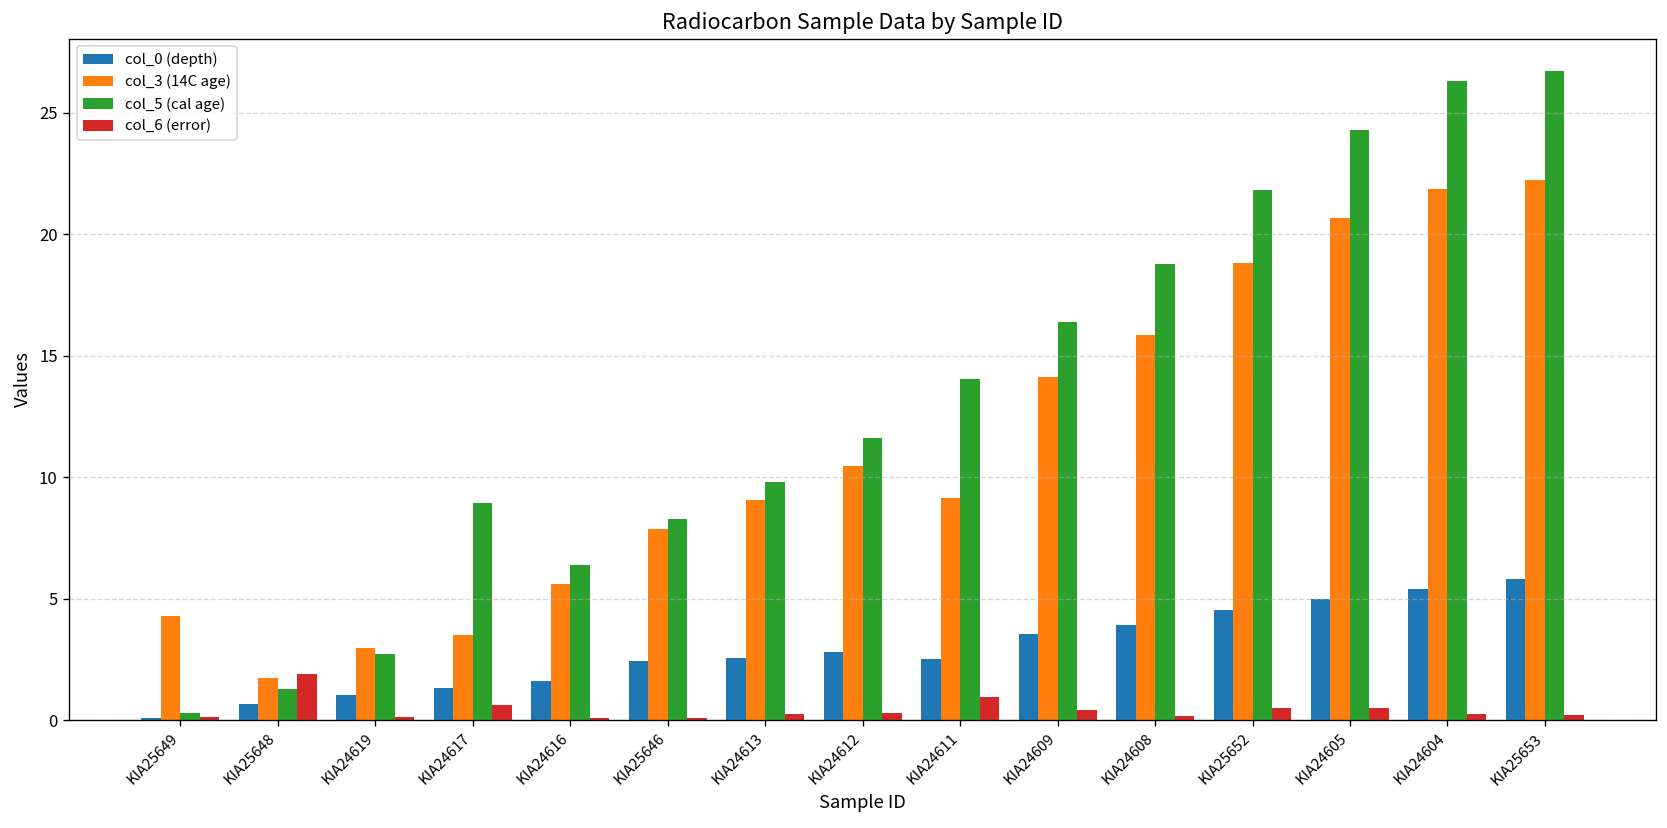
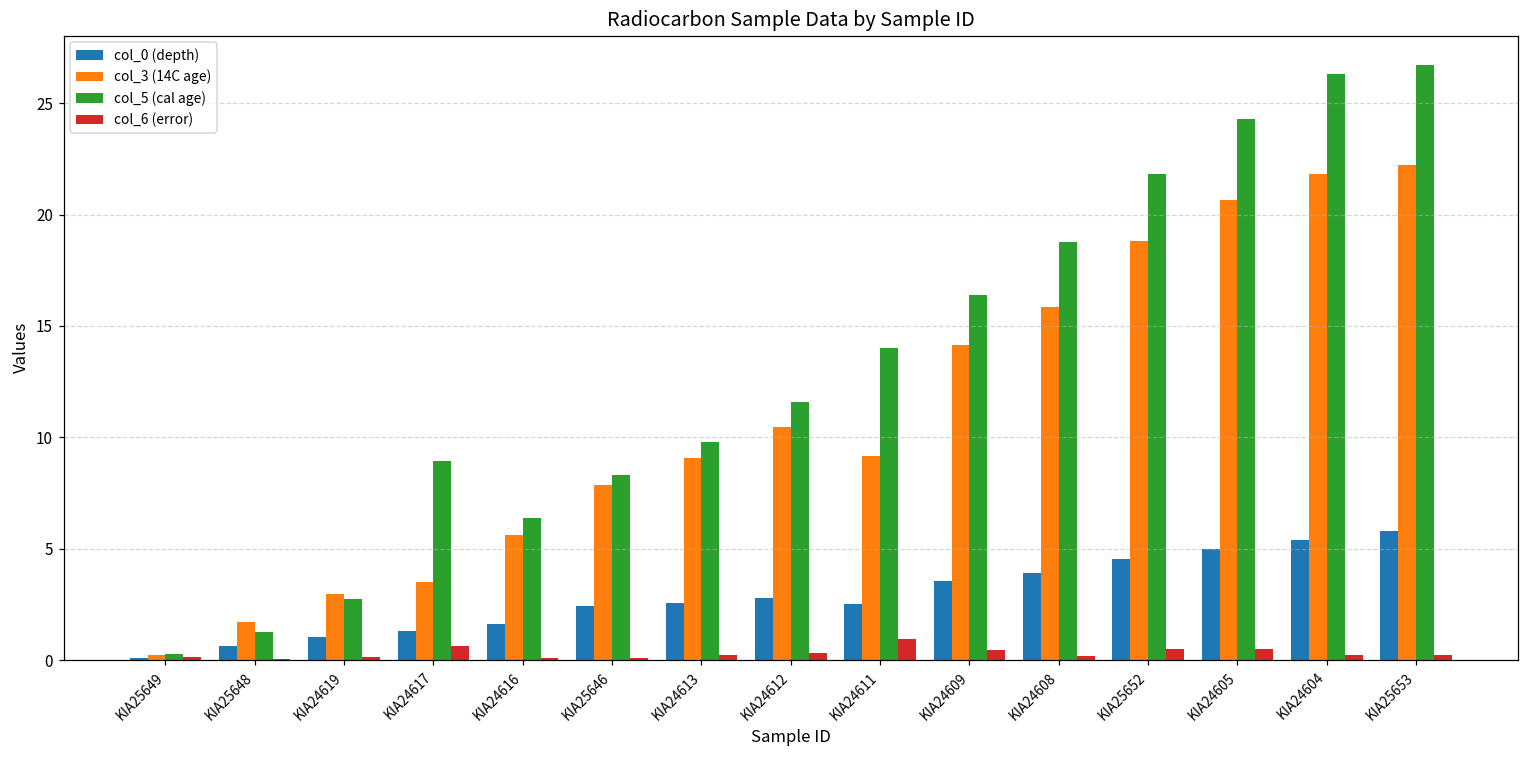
  {
    "col_0 (depth)": {
      "KIA25648": 0.6,
      "KIA24619": 1.0,
      "KIA24617": 1.3,
      "KIA24616": 1.6,
      "KIA25646": 2.4,
      "KIA24613": 2.6,
      "KIA24612": 2.8,
      "KIA24611": 2.5,
      "KIA24609": 3.6,
      "KIA24608": 3.9,
      "KIA25652": 4.5,
      "KIA24605": 5.0,
      "KIA24604": 5.4,
      "KIA25653": 5.8
    },
    "col_3 (14C age)": {
-     "KIA25649": 4.3,
+     "KIA25649": 0.2,
      "KIA25648": 1.7,
      "KIA24619": 3.0,
      "KIA24617": 3.5,
      "KIA24616": 5.6,
      "KIA25646": 7.8,
      "KIA24613": 9.1,
      "KIA24612": 10.5,
      "KIA24611": 9.2,
      "KIA24609": 14.1,
      "KIA24608": 15.8,
      "KIA25652": 18.8,
      "KIA24605": 20.7,
      "KIA24604": 21.8,
      "KIA25653": 22.2
    },
    "col_5 (cal age)": {
      "KIA25649": 0.3,
      "KIA25648": 1.3,
      "KIA24619": 2.7,
      "KIA24617": 8.9,
      "KIA24616": 6.4,
      "KIA25646": 8.3,
      "KIA24613": 9.8,
      "KIA24612": 11.6,
      "KIA24611": 14.0,
      "KIA24609": 16.4,
      "KIA24608": 18.8,
      "KIA25652": 21.8,
      "KIA24605": 24.3,
      "KIA24604": 26.3,
      "KIA25653": 26.7
    },
    "col_6 (error)": {
      "KIA25649": 0.1,
-     "KIA25648": 1.9,
+     "KIA25648": 0.1,
      "KIA24619": 0.1,
      "KIA24617": 0.6,
      "KIA24613": 0.2,
      "KIA24612": 0.3,
      "KIA24611": 1.0,
      "KIA24609": 0.4,
      "KIA24608": 0.2,
      "KIA25652": 0.5,
      "KIA24605": 0.5,
      "KIA24604": 0.2,
      "KIA25653": 0.2
    }
  }
